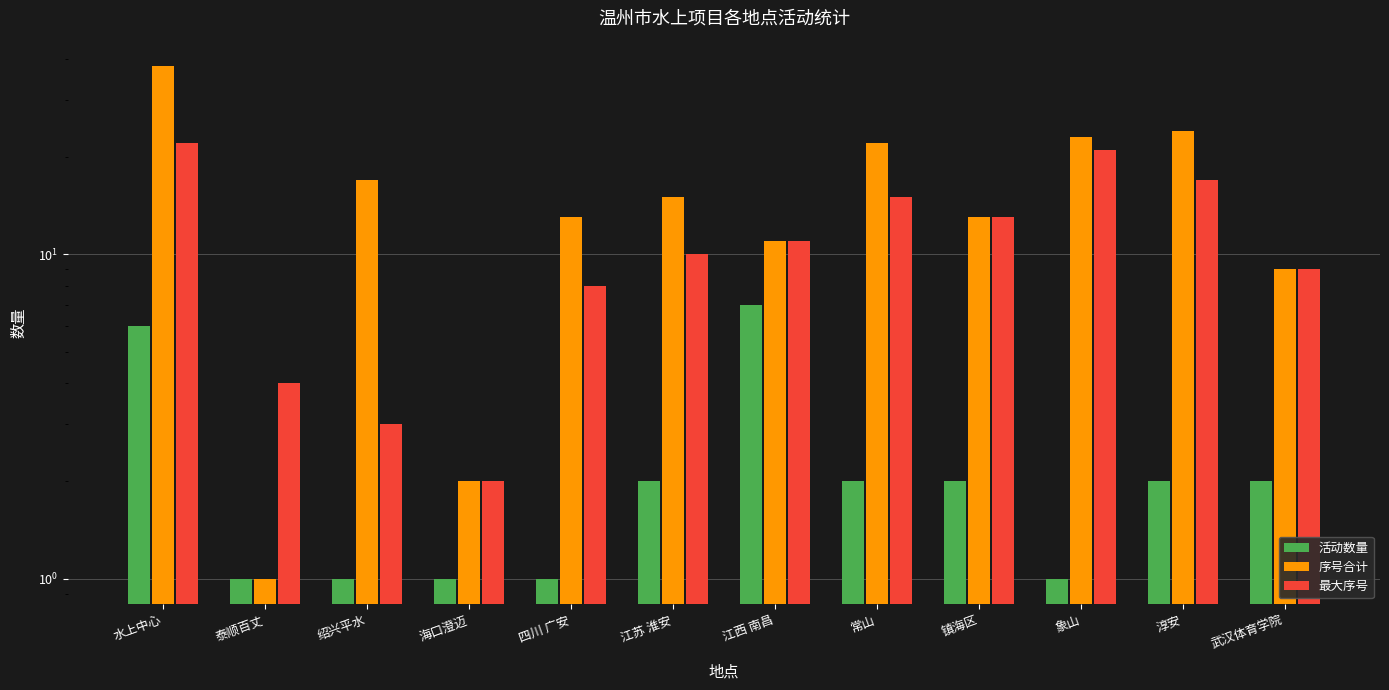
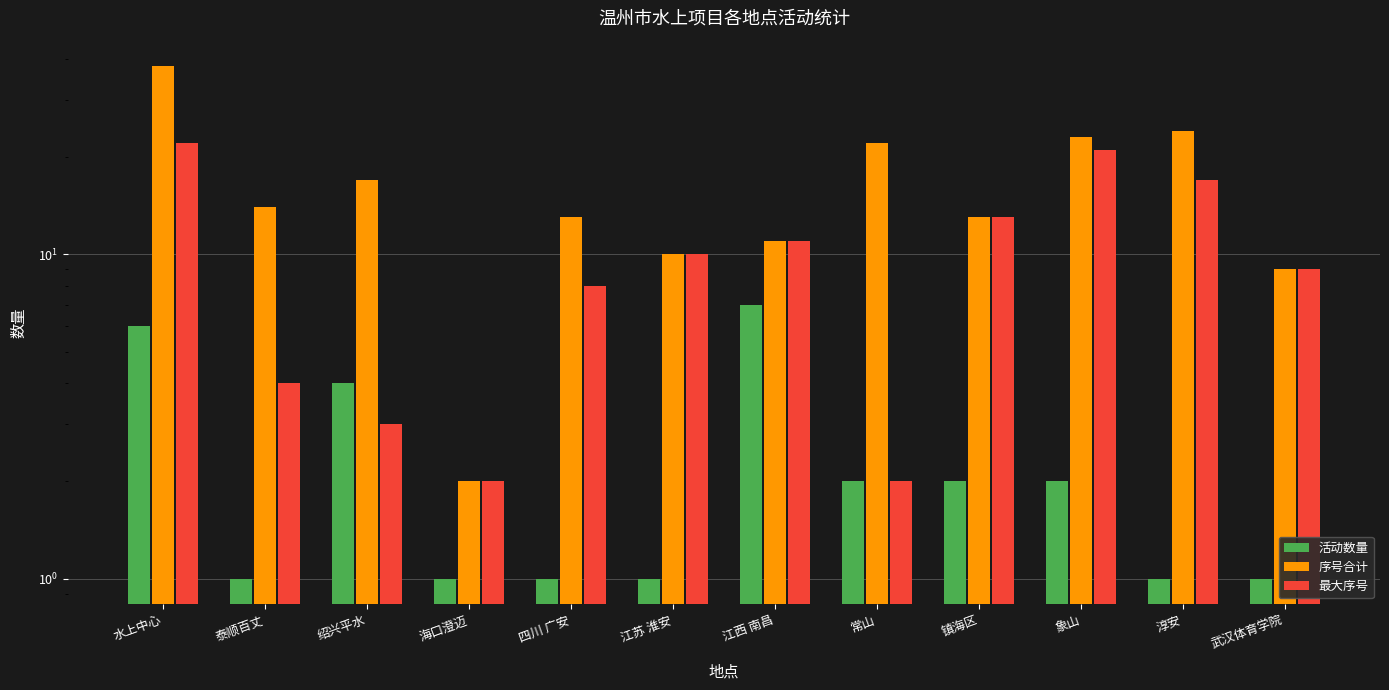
  {
    "活动数量": {
      "水上中心": 6,
      "泰顺百丈": 1,
-     "绍兴平水": 1,
+     "绍兴平水": 4,
      "海口澄迈": 1,
      "四川 广安": 1,
-     "江苏 淮安": 2,
+     "江苏 淮安": 1,
      "江西 南昌": 7,
      "常山": 2,
      "镇海区": 2,
-     "象山": 1,
-     "淳安": 2,
-     "武汉体育学院": 2
+     "象山": 2,
+     "淳安": 1,
+     "武汉体育学院": 1
    },
    "序号合计": {
      "水上中心": 38,
-     "泰顺百丈": 1,
+     "泰顺百丈": 14,
      "绍兴平水": 17,
      "海口澄迈": 2,
      "四川 广安": 13,
-     "江苏 淮安": 15,
+     "江苏 淮安": 10,
      "江西 南昌": 11,
      "常山": 22,
      "镇海区": 13,
      "象山": 23,
      "淳安": 24,
      "武汉体育学院": 9
    },
    "最大序号": {
      "水上中心": 22,
      "泰顺百丈": 4,
      "绍兴平水": 3,
      "海口澄迈": 2,
      "四川 广安": 8,
      "江苏 淮安": 10,
      "江西 南昌": 11,
-     "常山": 15,
+     "常山": 2,
      "镇海区": 13,
      "象山": 21,
      "淳安": 17,
      "武汉体育学院": 9
    }
  }
